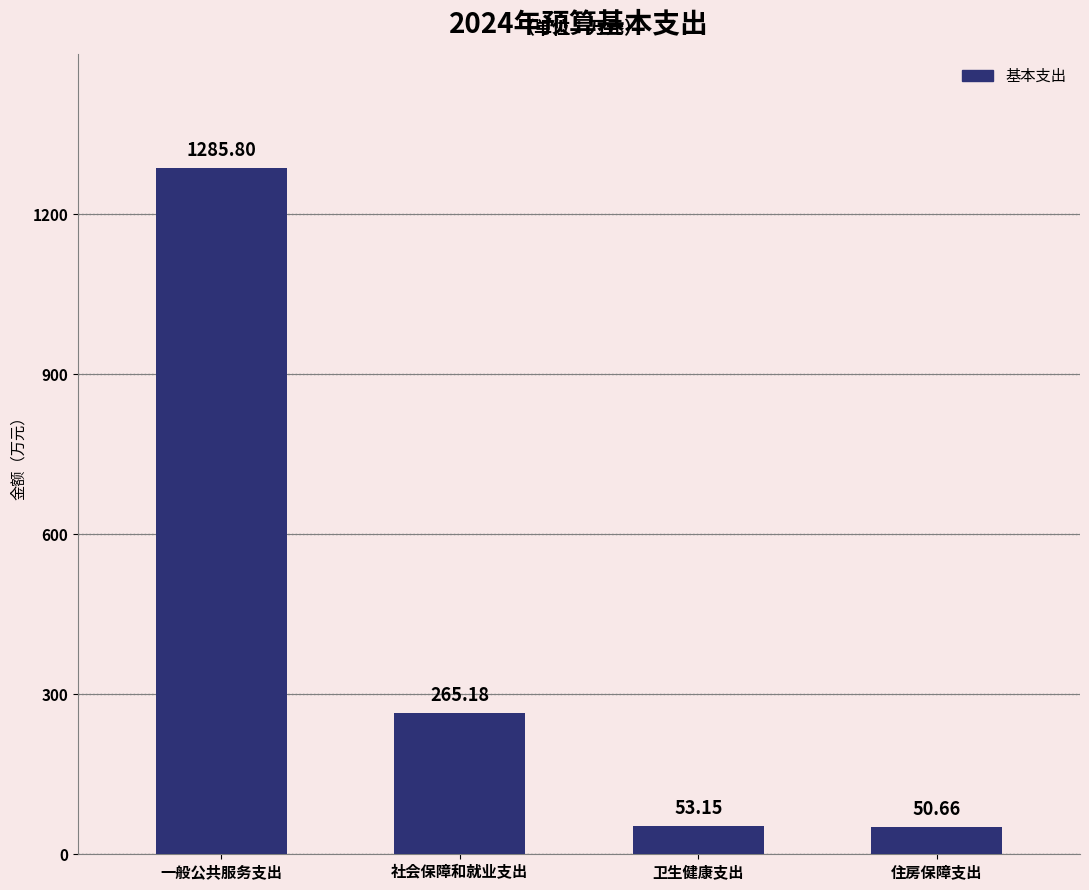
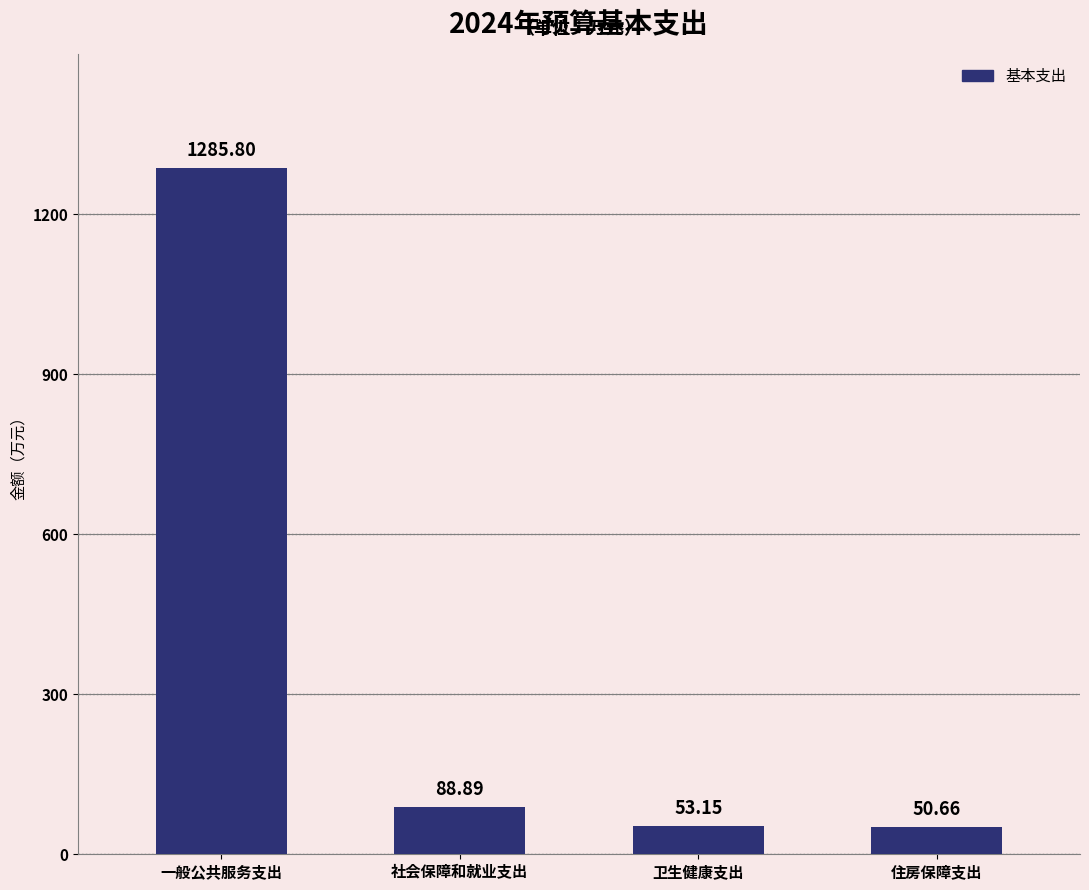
  {
    "一般公共服务支出": 1285.80,
-   "社会保障和就业支出": 265.18,
+   "社会保障和就业支出": 88.89,
    "卫生健康支出": 53.15,
    "住房保障支出": 50.66
  }
